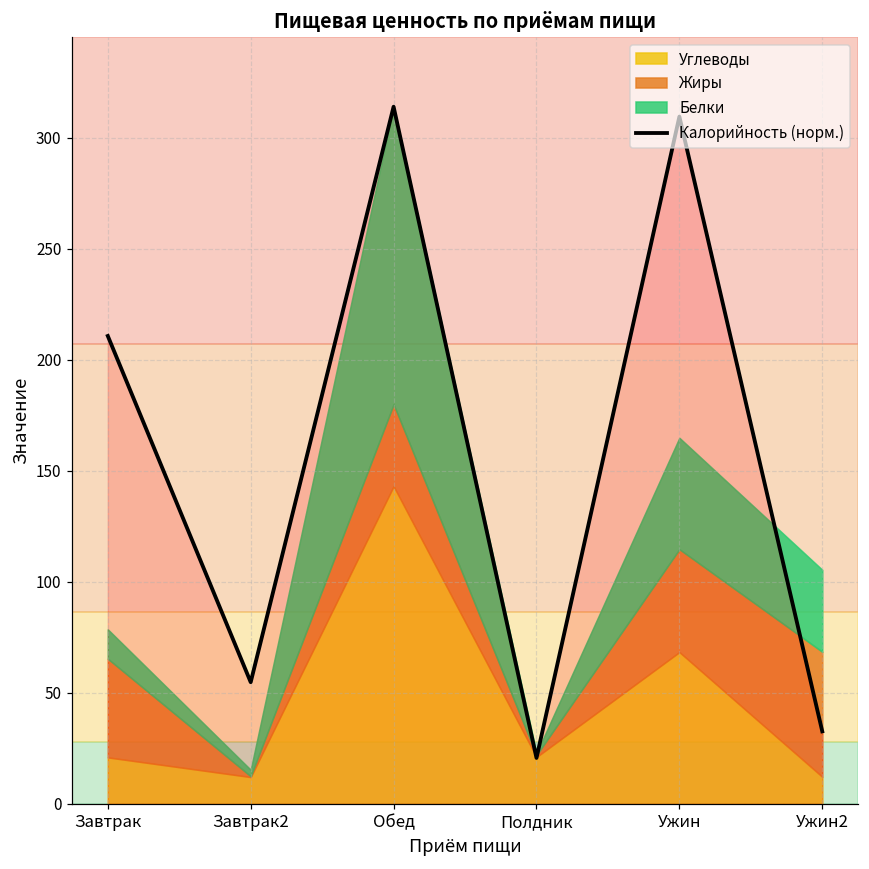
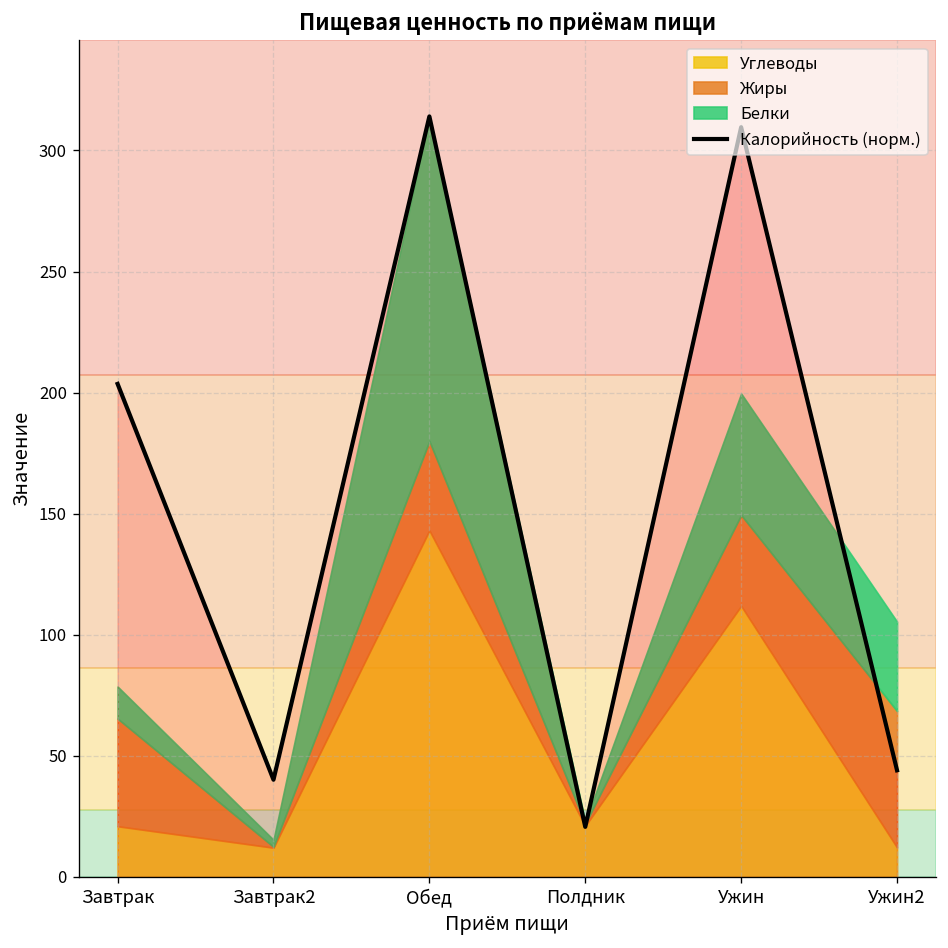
  {
    "Калорийность (норм.)": {
-     "Завтрак": 211,
-     "Завтрак2": 55,
-     "Ужин2": 33
+     "Завтрак": 204,
+     "Завтрак2": 40,
+     "Ужин2": 44
    },
    "Углеводы": {
      "Завтрак": 21,
      "Обед": 143,
-     "Ужин": 68,
+     "Ужин": 112,
      "Ужин2": 12
    },
    "Жиры": {
      "Завтрак": 44,
      "Обед": 37,
-     "Ужин": 46,
+     "Ужин": 38,
      "Ужин2": 56
    },
    "Белки": {
      "Завтрак": 13,
      "Завтрак2": 3,
      "Ужин": 50,
      "Ужин2": 37
    }
  }
